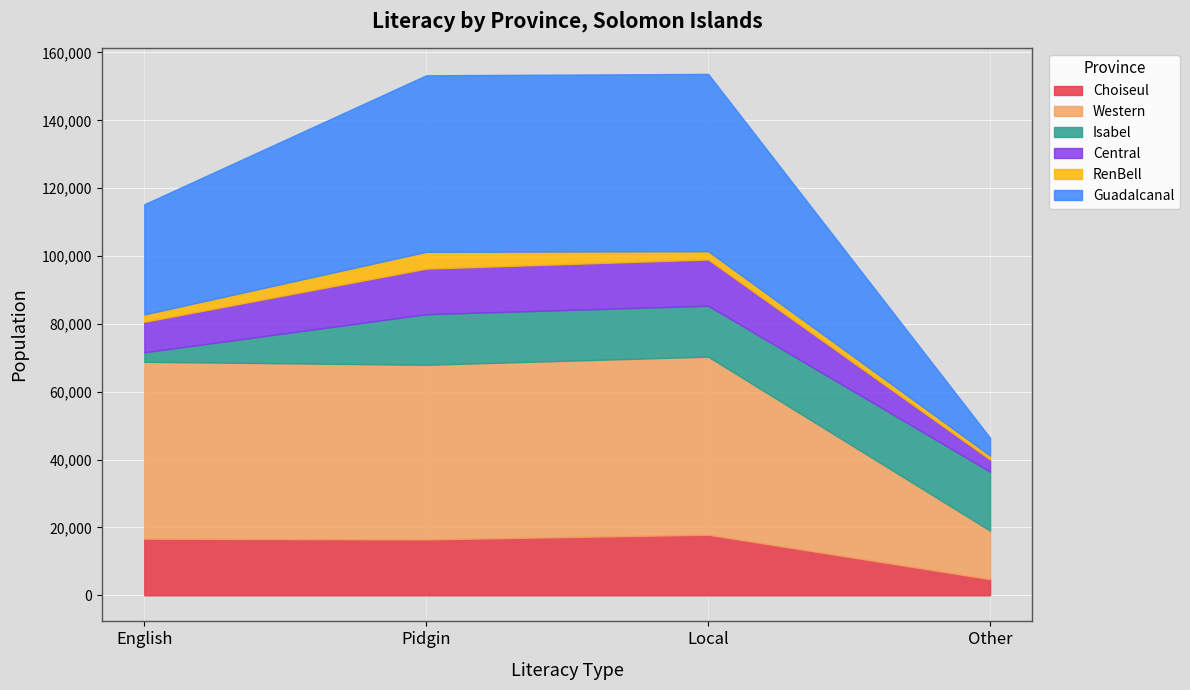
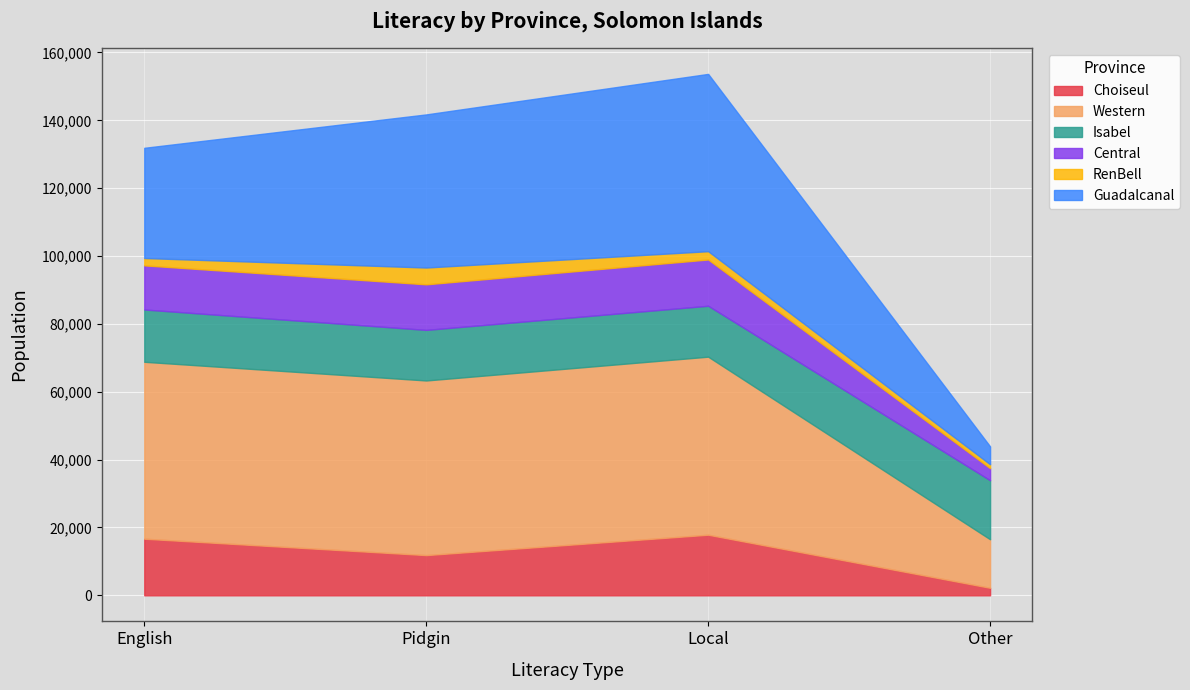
  {
    "Choiseul": {
      "English": "17,000",
-     "Pidgin": "16,000",
+     "Pidgin": "12,000",
      "Local": "18,000",
-     "Other": "5,000"
+     "Other": "2,000"
    },
    "Western": {
      "English": "52,000",
      "Pidgin": "51,000",
      "Local": "52,000",
      "Other": "14,000"
    },
    "Isabel": {
-     "English": "3,000",
+     "English": "15,000",
      "Pidgin": "15,000",
      "Local": "15,000",
      "Other": "17,000"
    },
    "Central": {
-     "English": "9,000",
+     "English": "13,000",
      "Pidgin": "13,000",
      "Local": "14,000",
      "Other": "4,000"
    },
    "RenBell": {
      "English": "2,000",
      "Pidgin": "5,000",
      "Local": "2,000",
      "Other": "1,000"
    },
    "Guadalcanal": {
      "English": "32,000",
-     "Pidgin": "52,000",
+     "Pidgin": "45,000",
      "Local": "52,000",
      "Other": "5,000"
    }
  }
